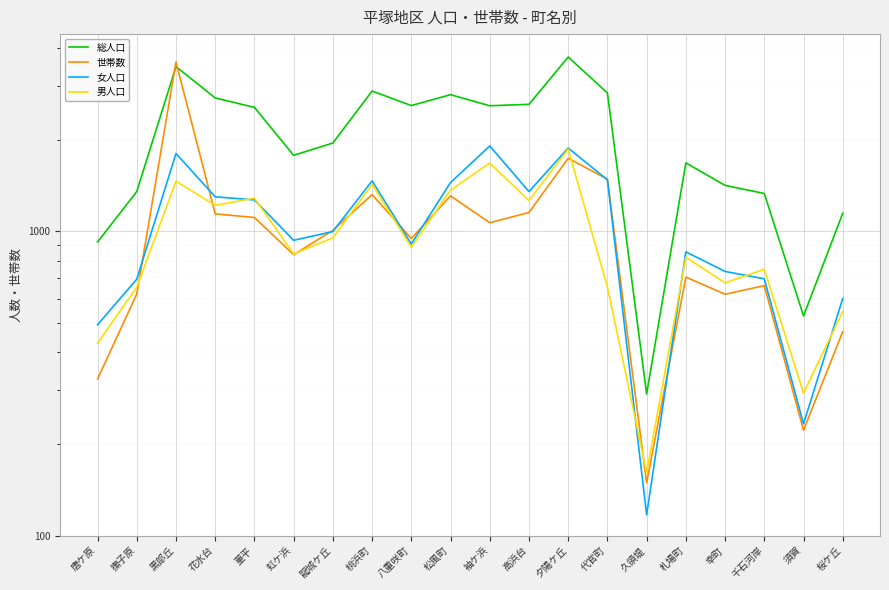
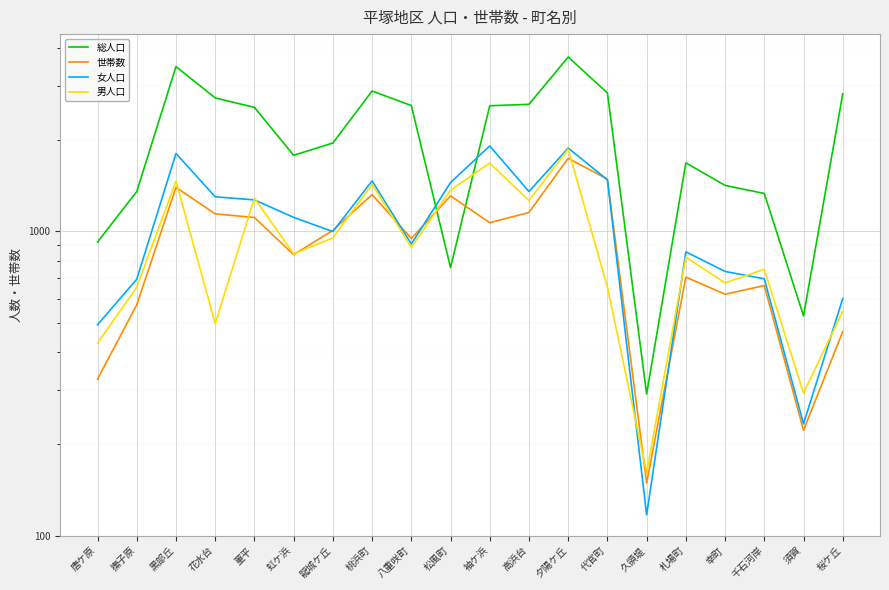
  {
    "総人口": {
      "唐ケ原": 920,
      "撫子原": 1400,
      "黒部丘": 3500,
      "花水台": 2700,
      "菫平": 2600,
      "虹ケ浜": 1800,
      "龍城ケ丘": 2000,
      "桃浜町": 2900,
      "八重咲町": 2600,
-     "松風町": 2800,
+     "松風町": 760,
      "袖ケ浜": 2600,
      "高浜台": 2600,
      "夕陽ケ丘": 3700,
      "代官町": 2800,
      "久領堤": 290,
      "札場町": 1700,
      "幸町": 1400,
      "千石河岸": 1300,
      "須賀": 530,
-     "桜ケ丘": 1150
+     "桜ケ丘": 2800
    },
    "世帯数": {
      "唐ケ原": 330,
-     "撫子原": 620,
-     "黒部丘": 3600,
+     "撫子原": 570,
+     "黒部丘": 1400,
      "花水台": 1140,
      "菫平": 1110,
      "桃浜町": 1320,
      "八重咲町": 950,
      "松風町": 1310,
      "袖ケ浜": 1070,
      "高浜台": 1150,
      "夕陽ケ丘": 1700,
      "久領堤": 150,
      "札場町": 710,
      "幸町": 620,
      "千石河岸": 660,
      "須賀": 220,
      "桜ケ丘": 470
    },
    "女人口": {
      "唐ケ原": 490,
      "撫子原": 700,
      "黒部丘": 1800,
      "花水台": 1300,
-     "虹ケ浜": 930,
+     "虹ケ浜": 1110,
      "桃浜町": 1500,
      "八重咲町": 910,
      "松風町": 1400,
      "袖ケ浜": 1900,
      "高浜台": 1400,
      "久領堤": 117,
      "札場町": 860,
      "幸町": 740,
      "千石河岸": 700,
      "須賀": 230,
      "桜ケ丘": 600
    },
    "男人口": {
      "唐ケ原": 430,
      "撫子原": 660,
      "黒部丘": 1500,
-     "花水台": 1220,
+     "花水台": 500,
      "龍城ケ丘": 950,
      "桃浜町": 1400,
      "八重咲町": 890,
      "松風町": 1400,
      "袖ケ浜": 1700,
      "高浜台": 1260,
      "代官町": 660,
      "久領堤": 160,
      "札場町": 820,
      "幸町": 680,
      "千石河岸": 750,
      "須賀": 290,
      "桜ケ丘": 550
    }
  }
